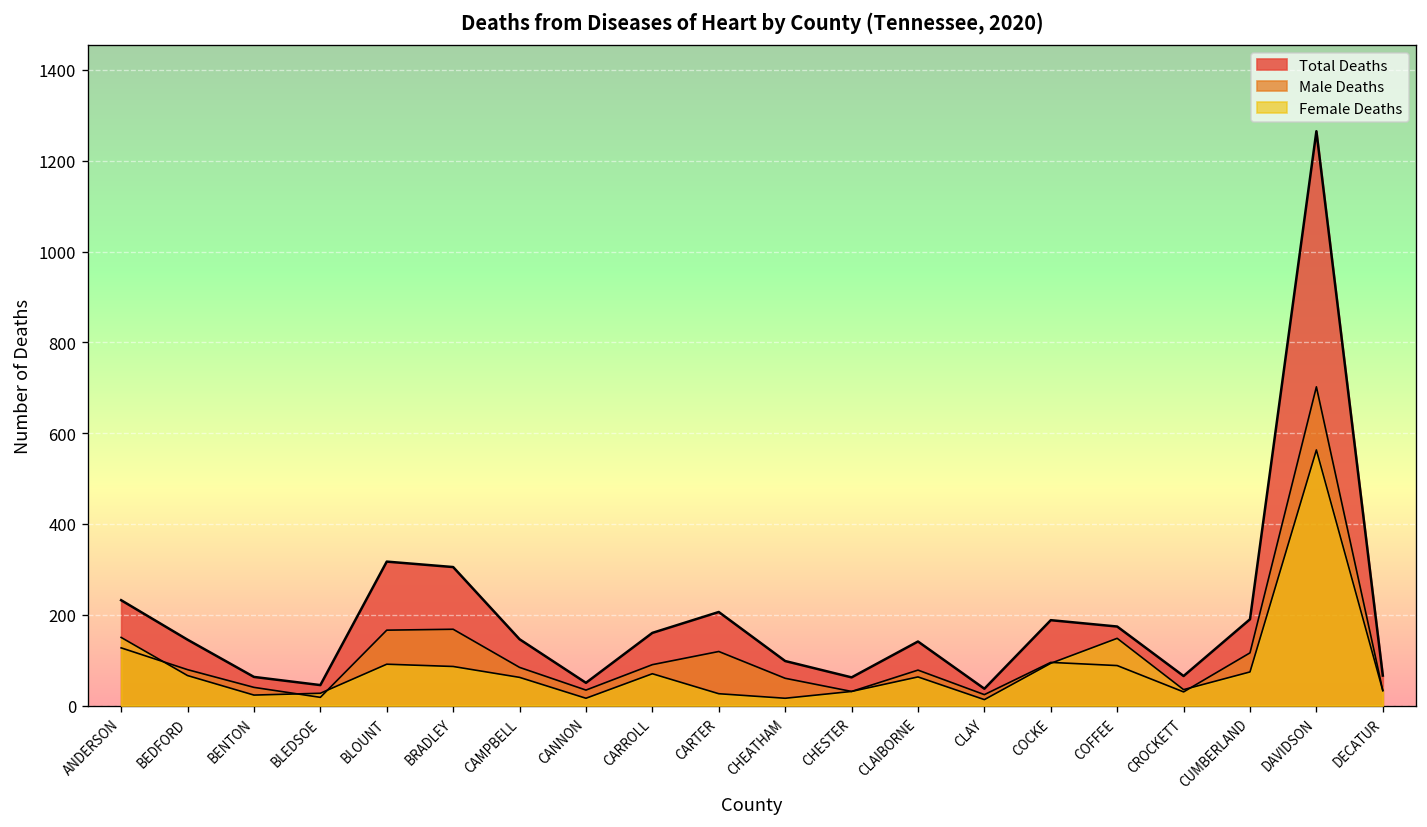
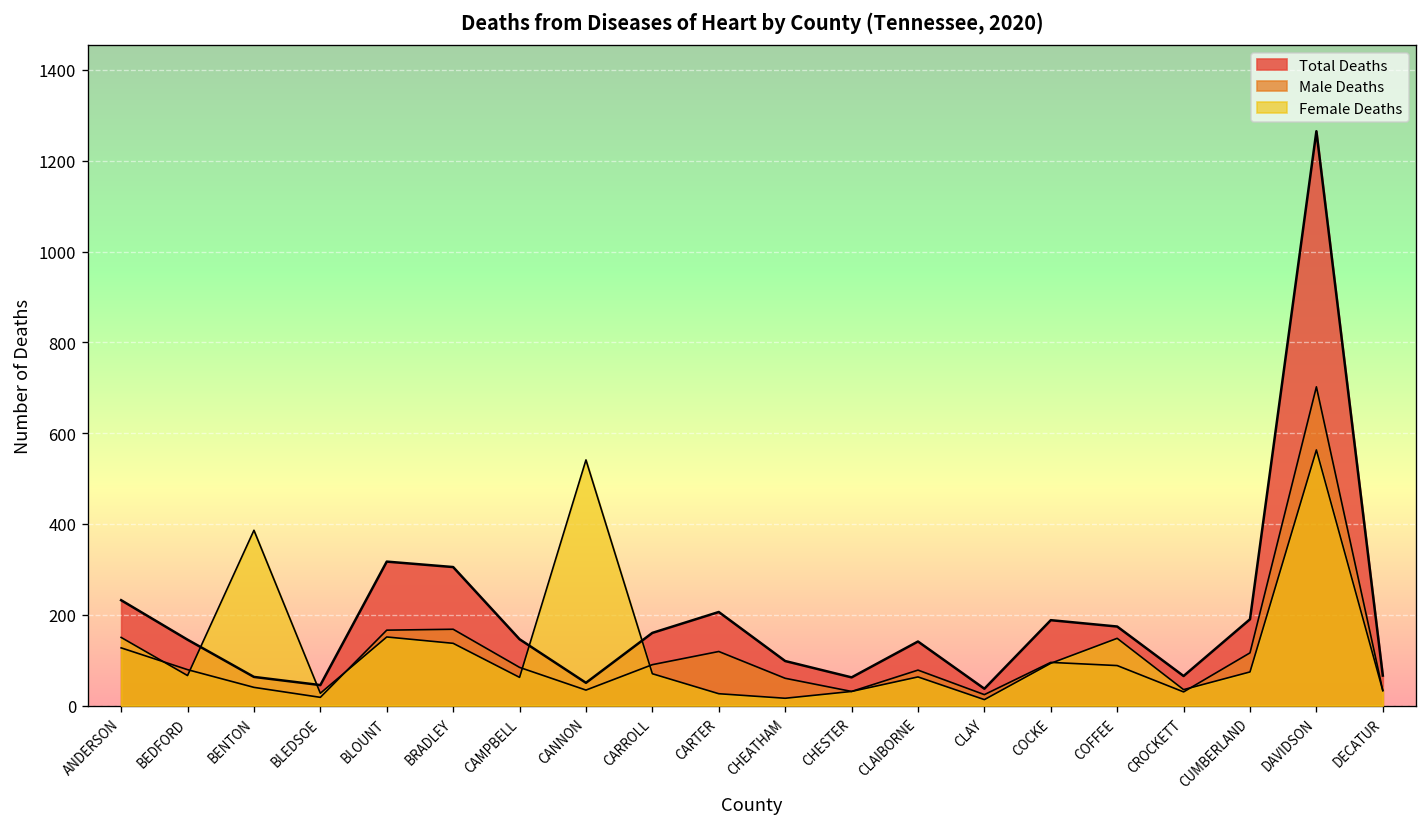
  {
    "Female Deaths": {
      "ANDERSON": 150,
      "BEDFORD": 70,
-     "BENTON": 20,
+     "BENTON": 390,
      "BLEDSOE": 30,
-     "BLOUNT": 90,
-     "BRADLEY": 90,
+     "BLOUNT": 150,
+     "BRADLEY": 140,
      "CAMPBELL": 60,
-     "CANNON": 20,
+     "CANNON": 540,
      "CARROLL": 70,
      "CARTER": 30,
      "CHEATHAM": 20,
      "CLAIBORNE": 60,
      "CLAY": 10,
      "COFFEE": 150,
      "CUMBERLAND": 70,
      "DAVIDSON": 560
    }
  }
